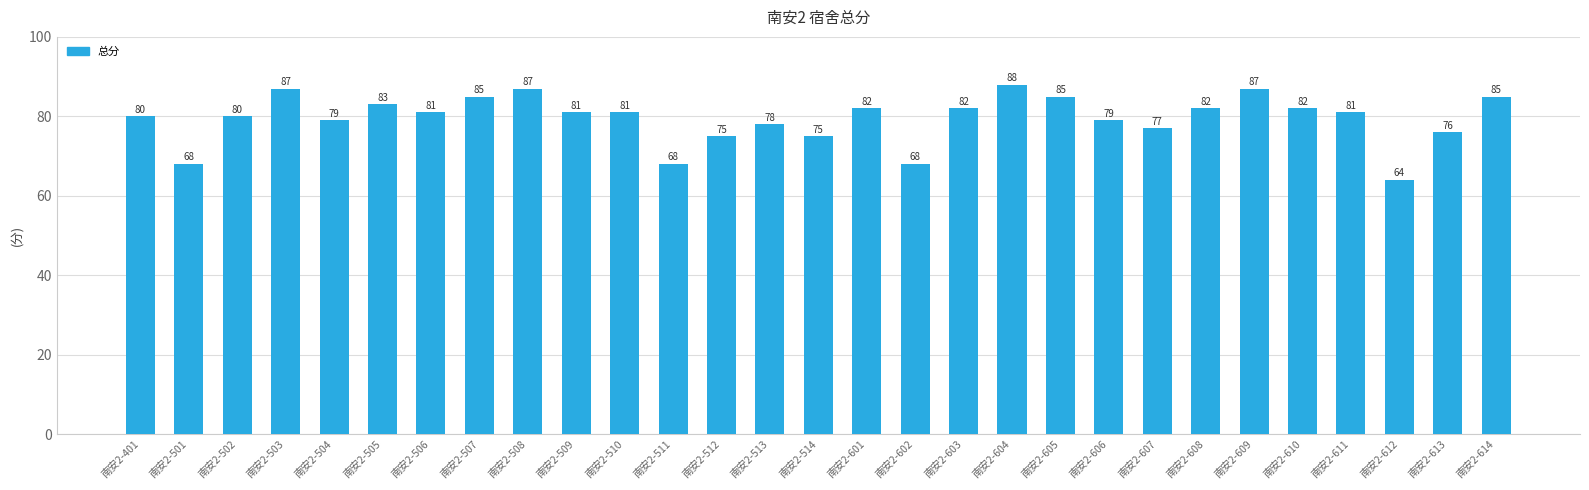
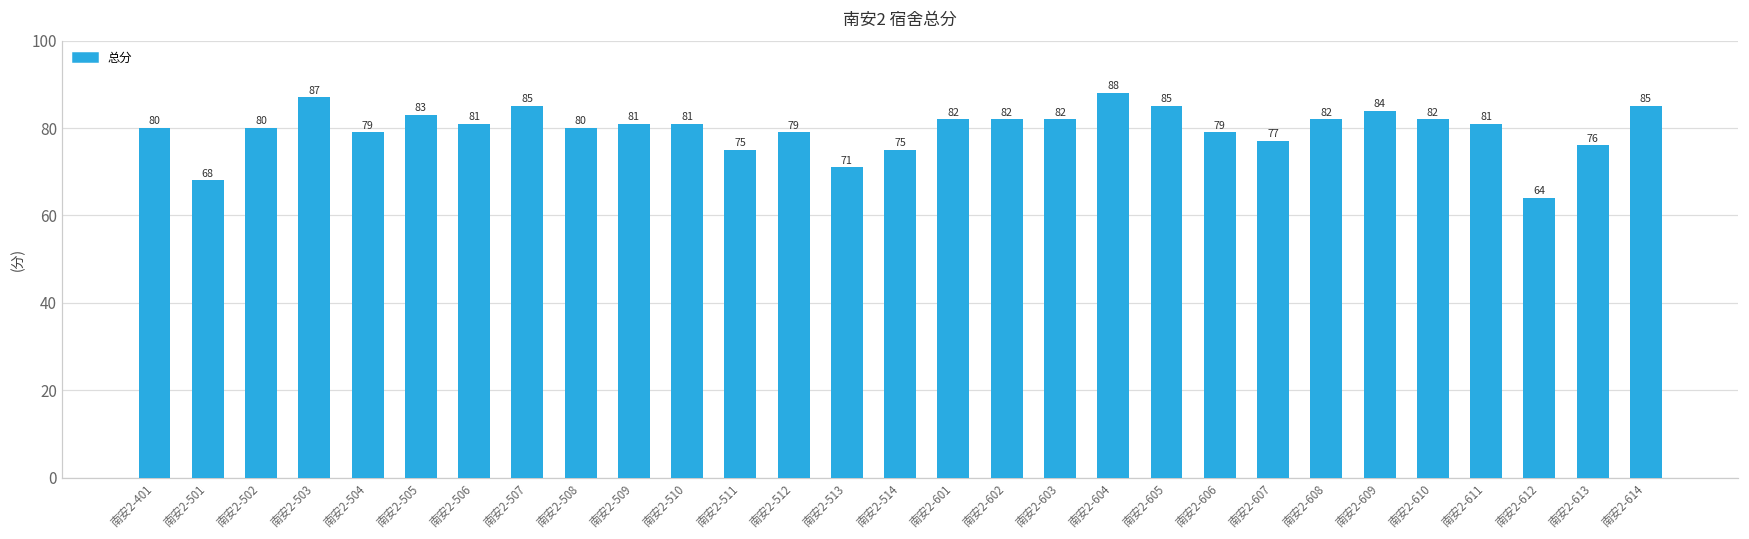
  {
    "南安2-401": 80,
    "南安2-501": 68,
    "南安2-502": 80,
    "南安2-503": 87,
    "南安2-504": 79,
    "南安2-505": 83,
    "南安2-506": 81,
    "南安2-507": 85,
-   "南安2-508": 87,
+   "南安2-508": 80,
    "南安2-509": 81,
    "南安2-510": 81,
-   "南安2-511": 68,
-   "南安2-512": 75,
-   "南安2-513": 78,
+   "南安2-511": 75,
+   "南安2-512": 79,
+   "南安2-513": 71,
    "南安2-514": 75,
    "南安2-601": 82,
-   "南安2-602": 68,
+   "南安2-602": 82,
    "南安2-603": 82,
    "南安2-604": 88,
    "南安2-605": 85,
    "南安2-606": 79,
    "南安2-607": 77,
    "南安2-608": 82,
-   "南安2-609": 87,
+   "南安2-609": 84,
    "南安2-610": 82,
    "南安2-611": 81,
    "南安2-612": 64,
    "南安2-613": 76,
    "南安2-614": 85
  }
